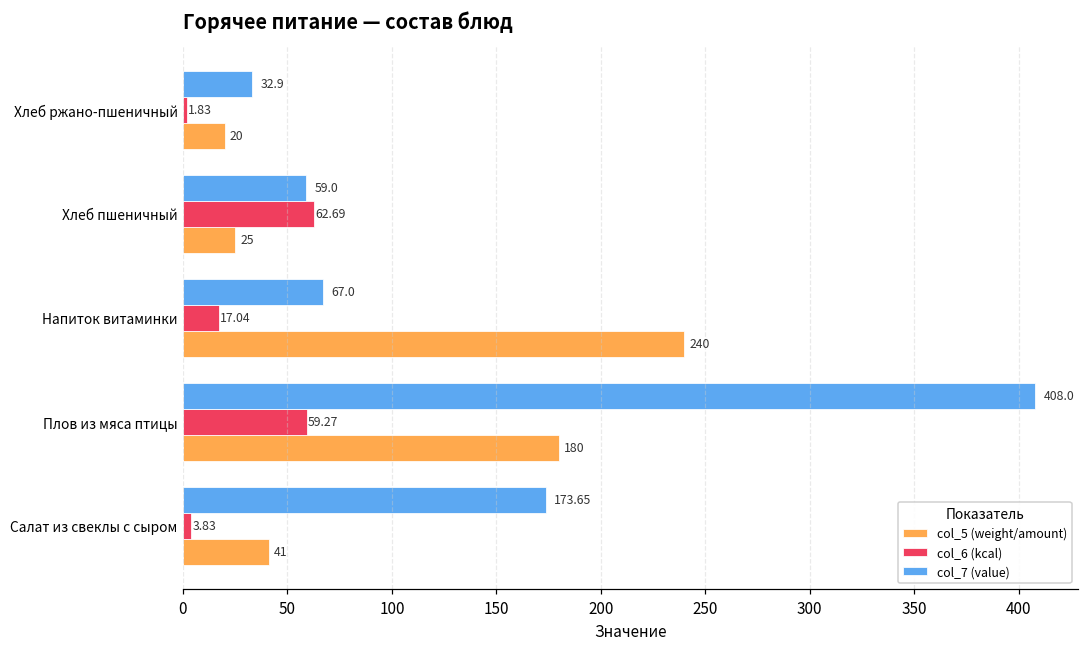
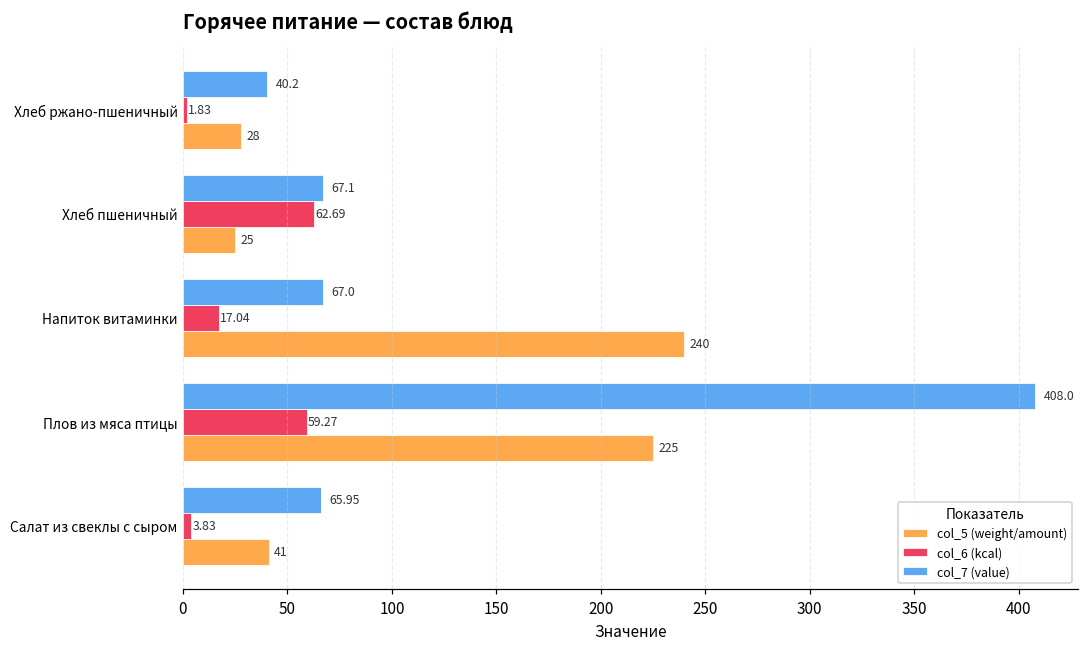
  {
    "col_5 (weight/amount)": {
-     "Хлеб ржано-пшеничный": 20,
+     "Хлеб ржано-пшеничный": 28,
      "Хлеб пшеничный": 25,
      "Напиток витаминки": 240,
-     "Плов из мяса птицы": 180,
+     "Плов из мяса птицы": 225,
      "Салат из свеклы с сыром": 41
    },
    "col_6 (kcal)": {
      "Хлеб ржано-пшеничный": 1.83,
      "Хлеб пшеничный": 62.69,
      "Напиток витаминки": 17.04,
      "Плов из мяса птицы": 59.27,
      "Салат из свеклы с сыром": 3.83
    },
    "col_7 (value)": {
-     "Хлеб ржано-пшеничный": 32.9,
-     "Хлеб пшеничный": 59.0,
+     "Хлеб ржано-пшеничный": 40.2,
+     "Хлеб пшеничный": 67.1,
      "Напиток витаминки": 67.0,
      "Плов из мяса птицы": 408.0,
-     "Салат из свеклы с сыром": 173.65
+     "Салат из свеклы с сыром": 65.95
    }
  }
